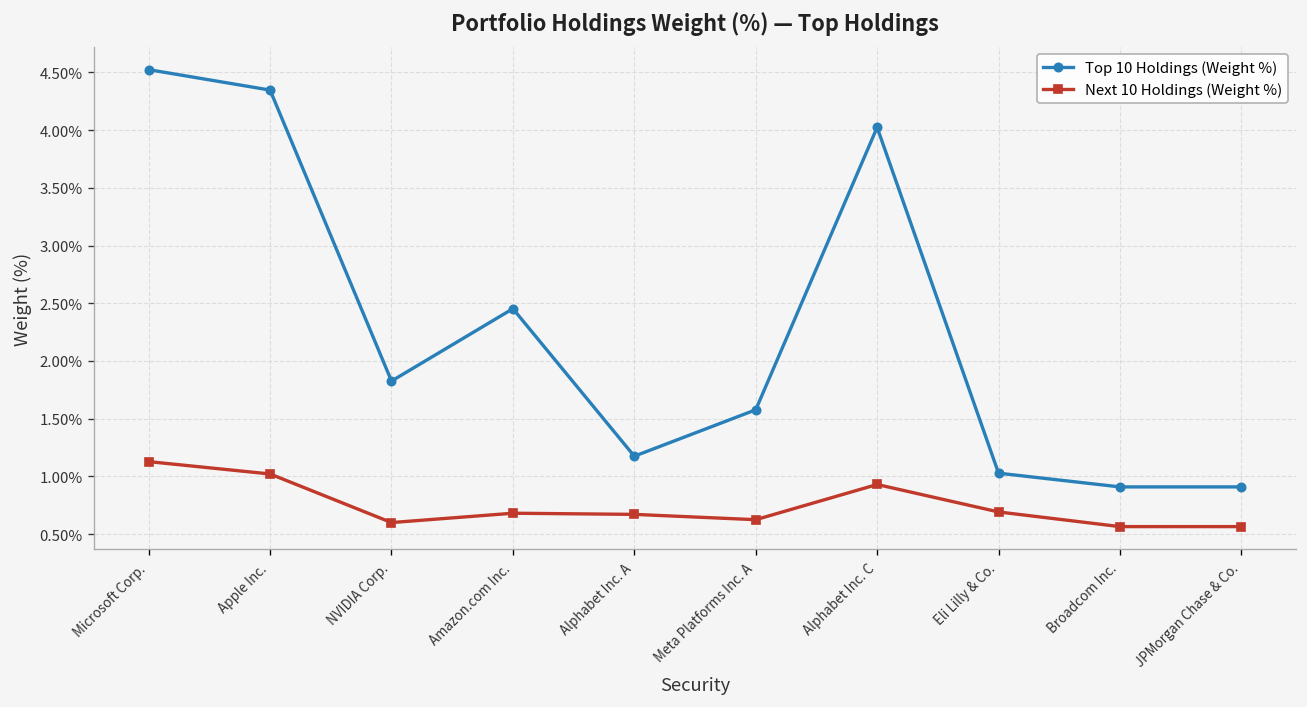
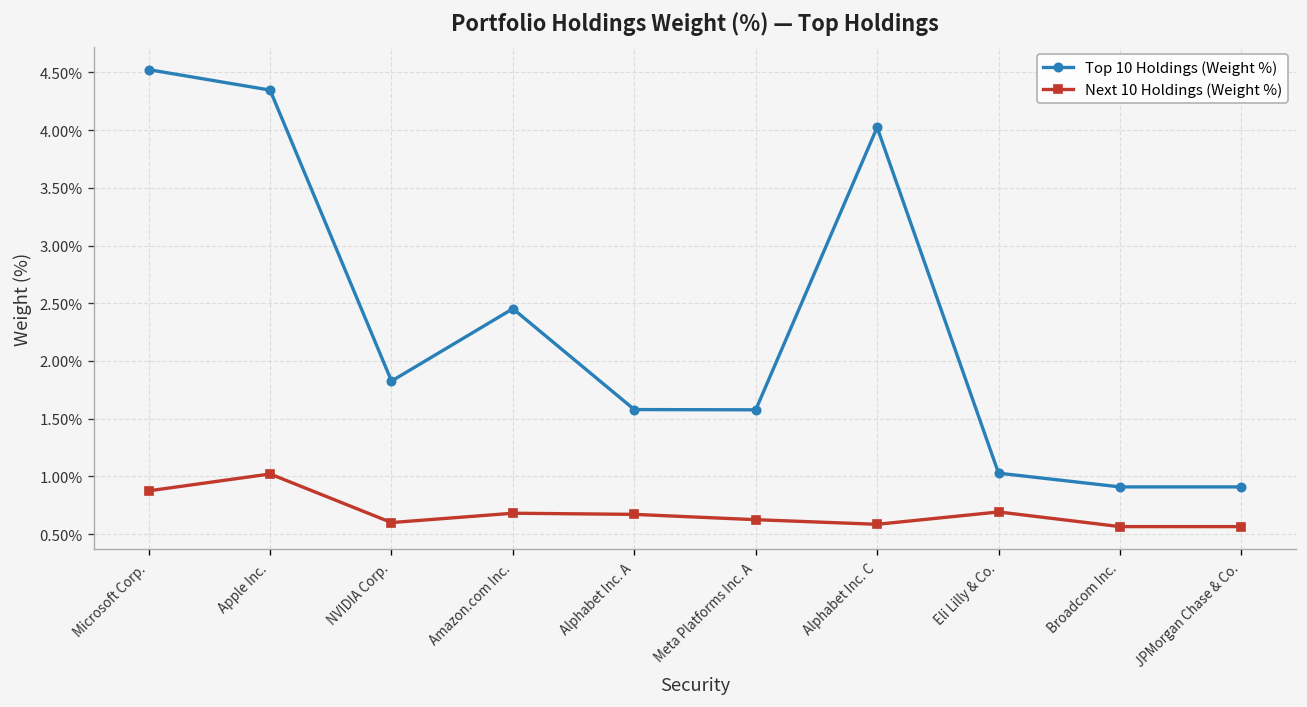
  {
    "Top 10 Holdings (Weight %)": {
      "Microsoft Corp.": "4.5%",
      "Apple Inc.": "4.3%",
      "NVIDIA Corp.": "1.8%",
      "Amazon.com Inc.": "2.5%",
-     "Alphabet Inc. A": "1.2%",
+     "Alphabet Inc. A": "1.6%",
      "Meta Platforms Inc. A": "1.6%",
      "Alphabet Inc. C": "4.0%",
      "Eli Lilly & Co.": "1.0%",
      "Broadcom Inc.": "0.9%",
      "JPMorgan Chase & Co.": "0.9%"
    },
    "Next 10 Holdings (Weight %)": {
-     "Microsoft Corp.": "1.1%",
+     "Microsoft Corp.": "0.9%",
      "Apple Inc.": "1.0%",
      "NVIDIA Corp.": "0.6%",
      "Amazon.com Inc.": "0.7%",
      "Alphabet Inc. A": "0.7%",
      "Meta Platforms Inc. A": "0.6%",
-     "Alphabet Inc. C": "0.9%",
+     "Alphabet Inc. C": "0.6%",
      "Eli Lilly & Co.": "0.7%",
      "Broadcom Inc.": "0.6%",
      "JPMorgan Chase & Co.": "0.6%"
    }
  }
